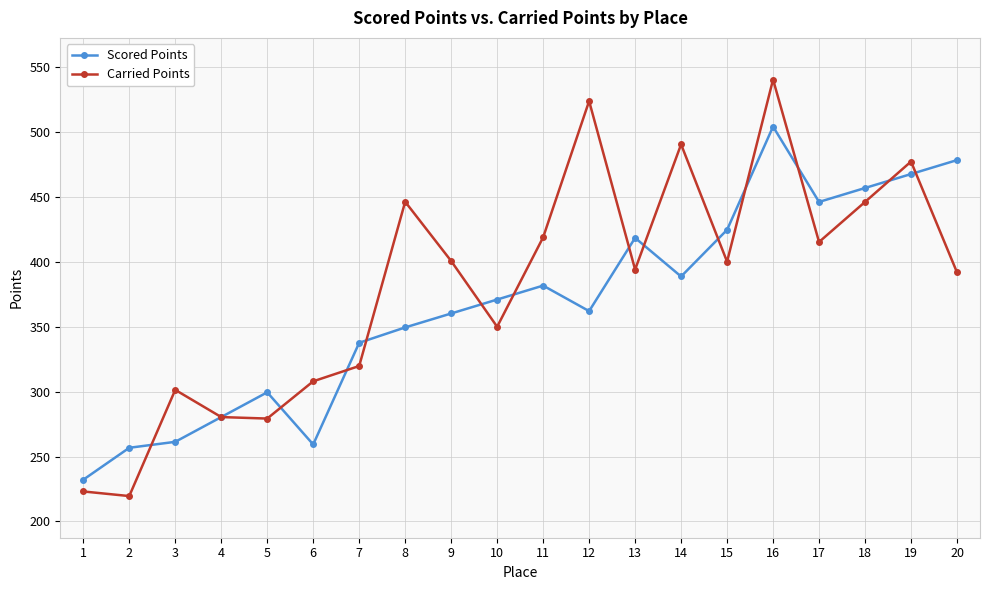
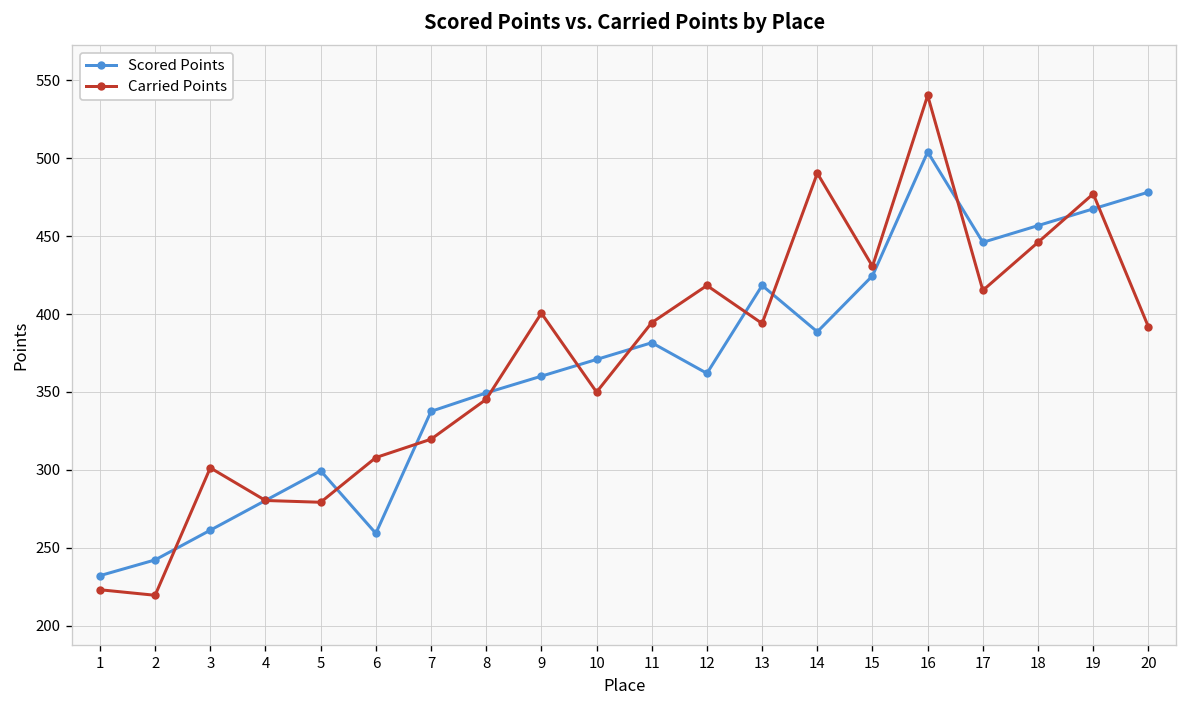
  {
    "Scored Points": {
      "1": 232,
-     "2": 257,
+     "2": 242,
      "3": 261,
      "5": 299,
      "6": 259,
      "7": 338,
      "8": 349,
      "9": 360,
      "10": 371,
      "11": 382,
      "12": 362,
      "13": 418,
      "14": 389,
      "15": 425,
      "16": 504,
      "17": 446,
      "18": 457,
      "19": 467,
      "20": 478
    },
    "Carried Points": {
      "1": 223,
      "2": 220,
      "3": 301,
      "5": 279,
      "6": 308,
      "7": 320,
-     "8": 446,
+     "8": 345,
      "9": 401,
      "10": 350,
-     "11": 419,
-     "12": 524,
+     "11": 394,
+     "12": 418,
      "13": 394,
      "14": 490,
-     "15": 400,
+     "15": 431,
      "16": 540,
      "17": 415,
      "18": 446,
      "19": 477,
      "20": 392
    }
  }
